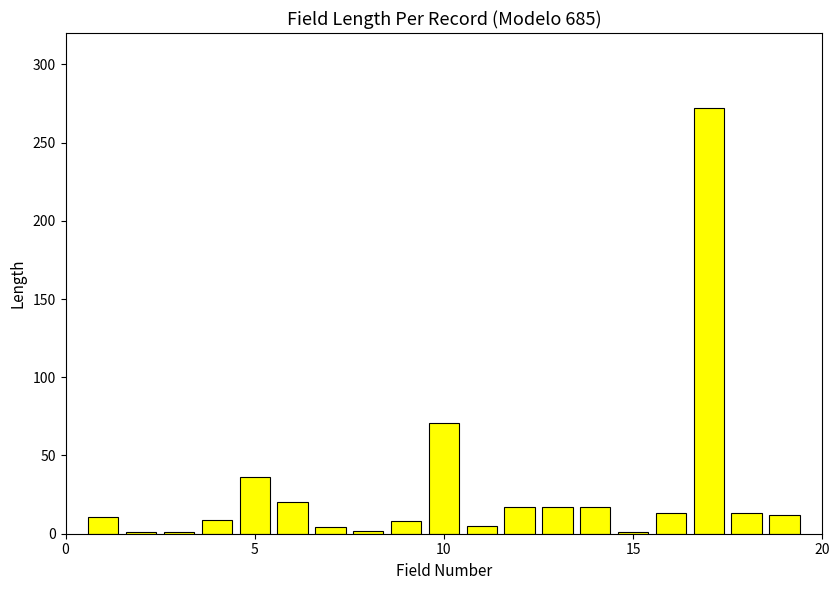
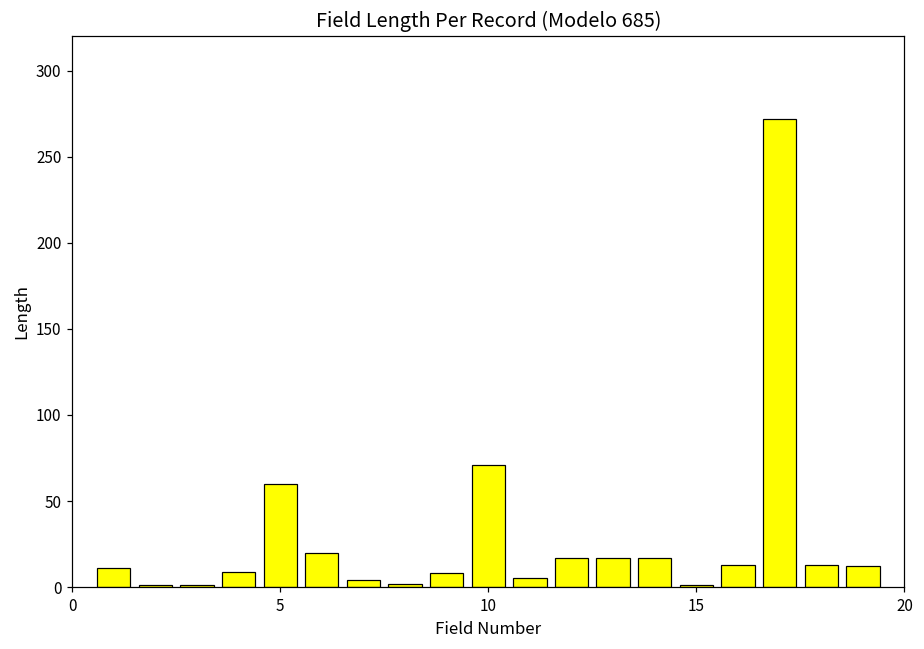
  {
-   "5": 36,
+   "5": 60,
    "10": 71
  }
